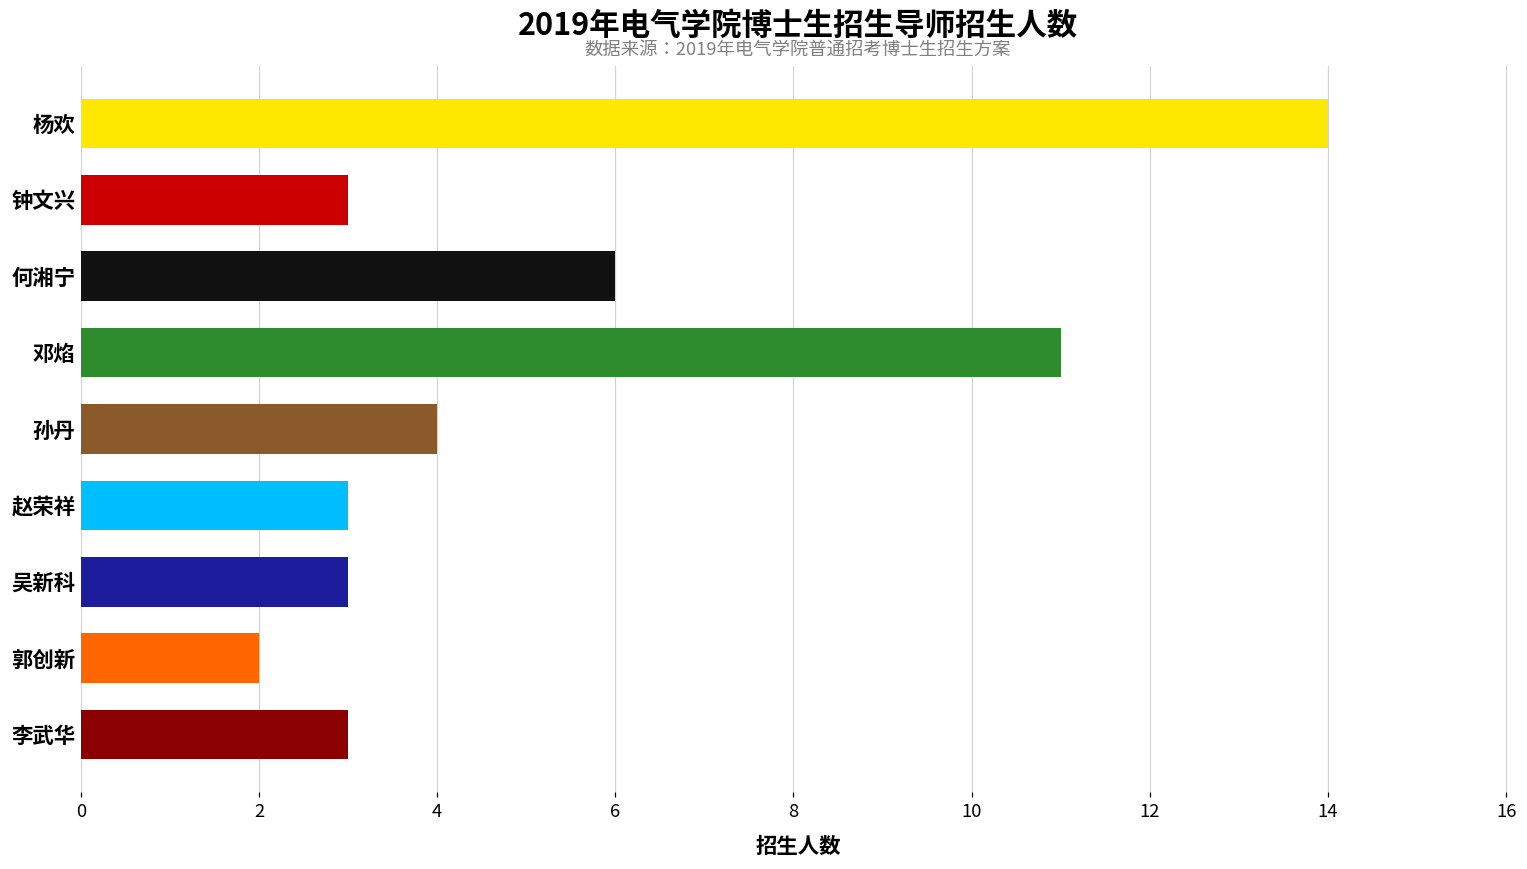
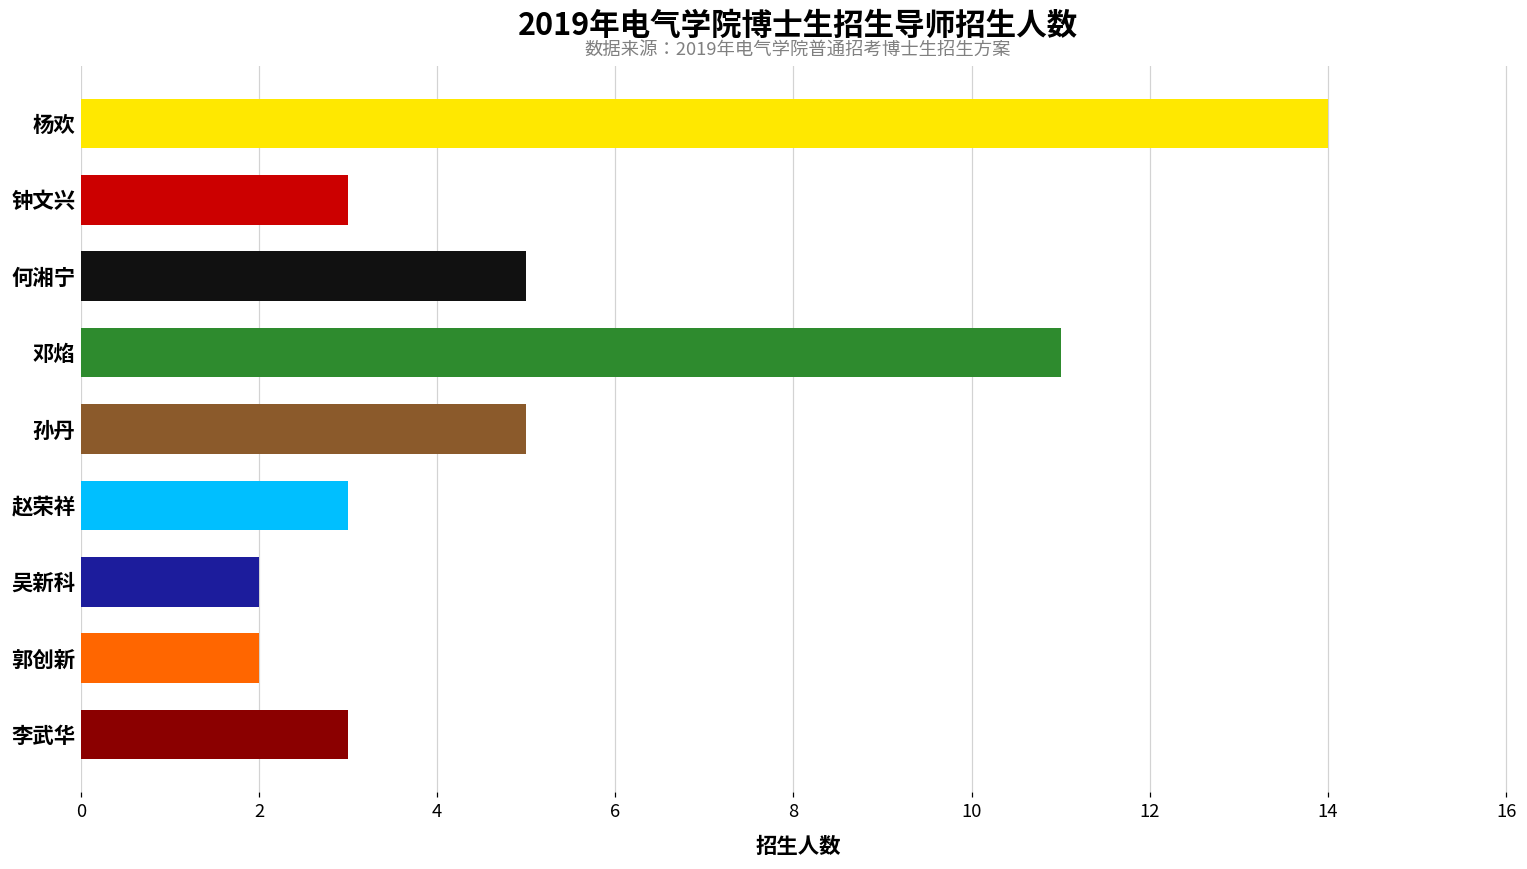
  {
    "杨欢": 14,
    "钟文兴": 3,
-   "何湘宁": 6,
+   "何湘宁": 5,
    "邓焰": 11,
-   "孙丹": 4,
+   "孙丹": 5,
    "赵荣祥": 3,
-   "吴新科": 3,
+   "吴新科": 2,
    "郭创新": 2,
    "李武华": 3
  }
